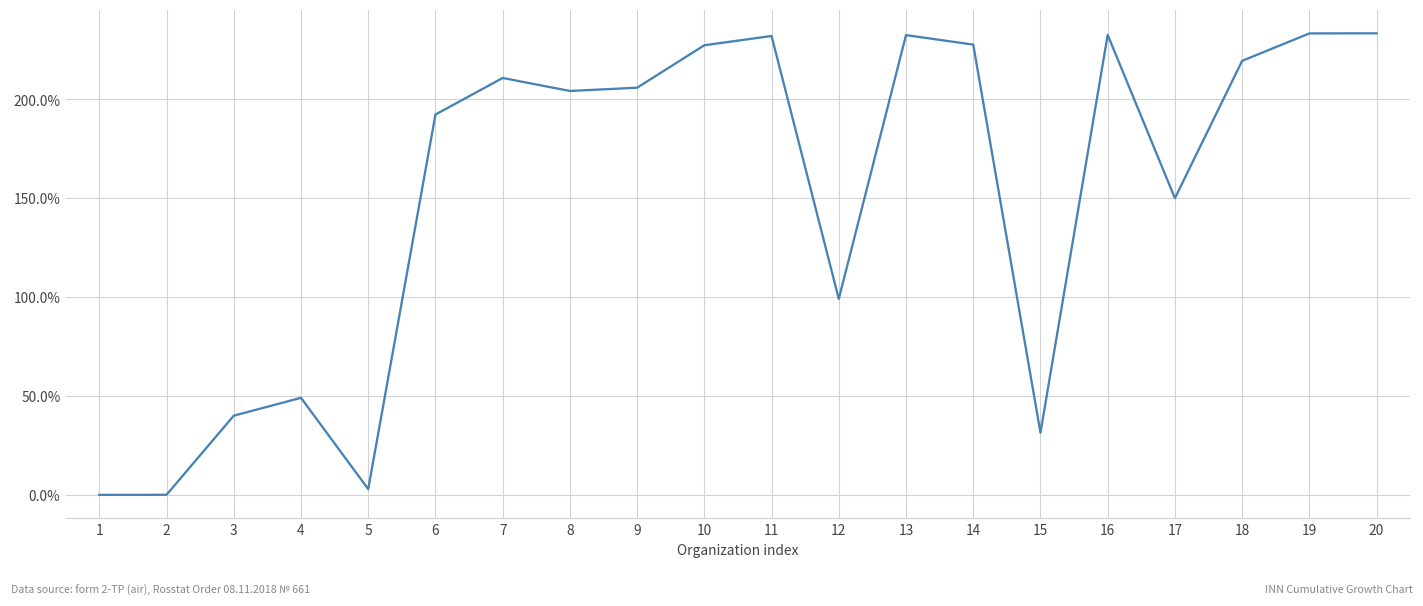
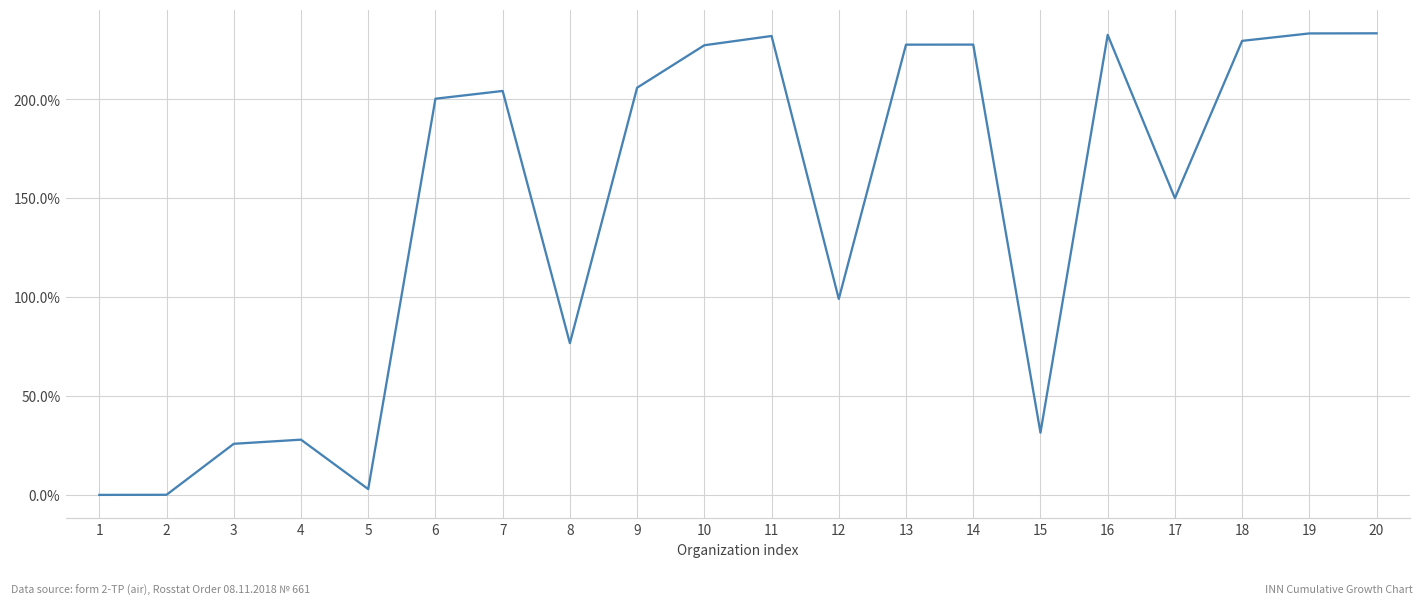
  {
    "1": "0%",
    "2": "0%",
-   "3": "40%",
-   "4": "49%",
+   "3": "26%",
+   "4": "28%",
    "5": "3%",
-   "6": "192%",
-   "7": "211%",
-   "8": "204%",
+   "6": "200%",
+   "7": "204%",
+   "8": "77%",
    "9": "206%",
    "10": "227%",
    "11": "232%",
    "12": "99%",
-   "13": "232%",
+   "13": "228%",
    "14": "228%",
    "15": "31%",
    "16": "233%",
    "17": "150%",
-   "18": "219%",
+   "18": "230%",
    "19": "233%",
    "20": "233%"
  }
